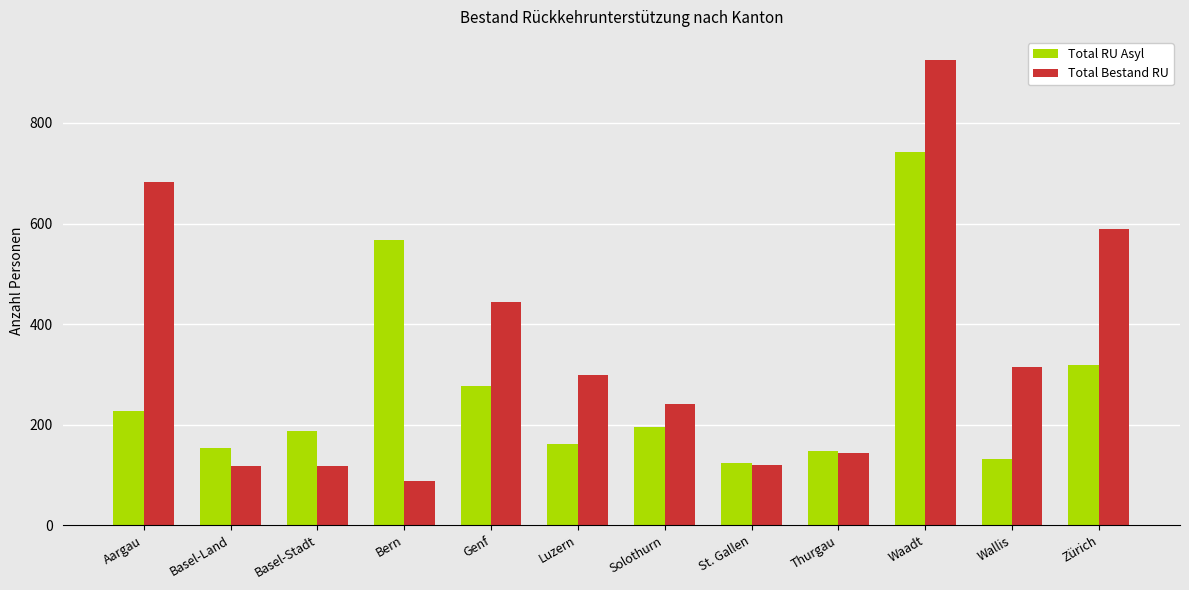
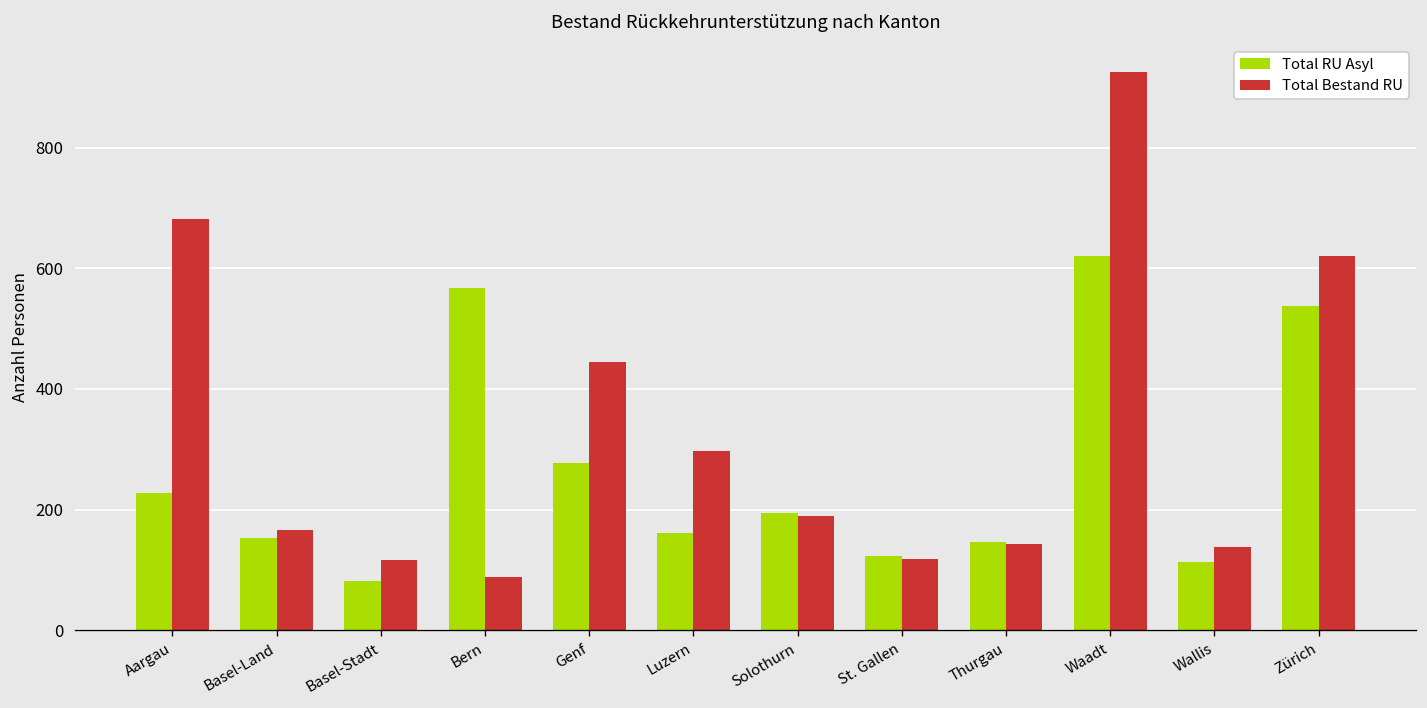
  {
    "Total RU Asyl": {
      "Aargau": 230,
      "Basel-Land": 150,
-     "Basel-Stadt": 190,
+     "Basel-Stadt": 80,
      "Bern": 570,
      "Genf": 280,
      "Luzern": 160,
      "Solothurn": 200,
      "St. Gallen": 120,
      "Thurgau": 150,
-     "Waadt": 740,
-     "Wallis": 130,
-     "Zürich": 320
+     "Waadt": 620,
+     "Wallis": 110,
+     "Zürich": 540
    },
    "Total Bestand RU": {
      "Aargau": 680,
-     "Basel-Land": 120,
+     "Basel-Land": 170,
      "Basel-Stadt": 120,
      "Bern": 90,
      "Genf": 450,
      "Luzern": 300,
-     "Solothurn": 240,
+     "Solothurn": 190,
      "St. Gallen": 120,
      "Thurgau": 140,
      "Waadt": 930,
-     "Wallis": 310,
-     "Zürich": 590
+     "Wallis": 140,
+     "Zürich": 620
    }
  }
